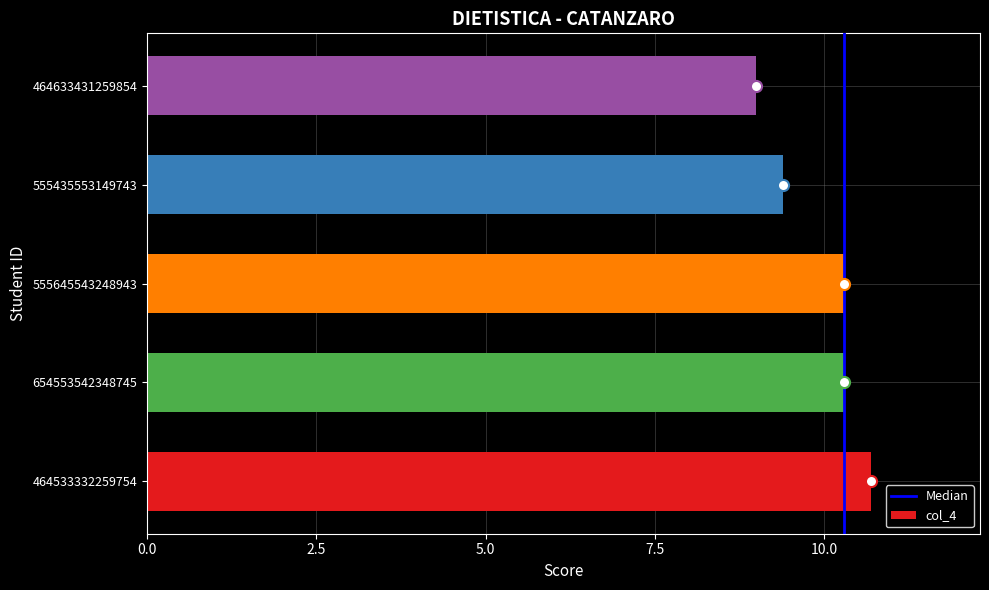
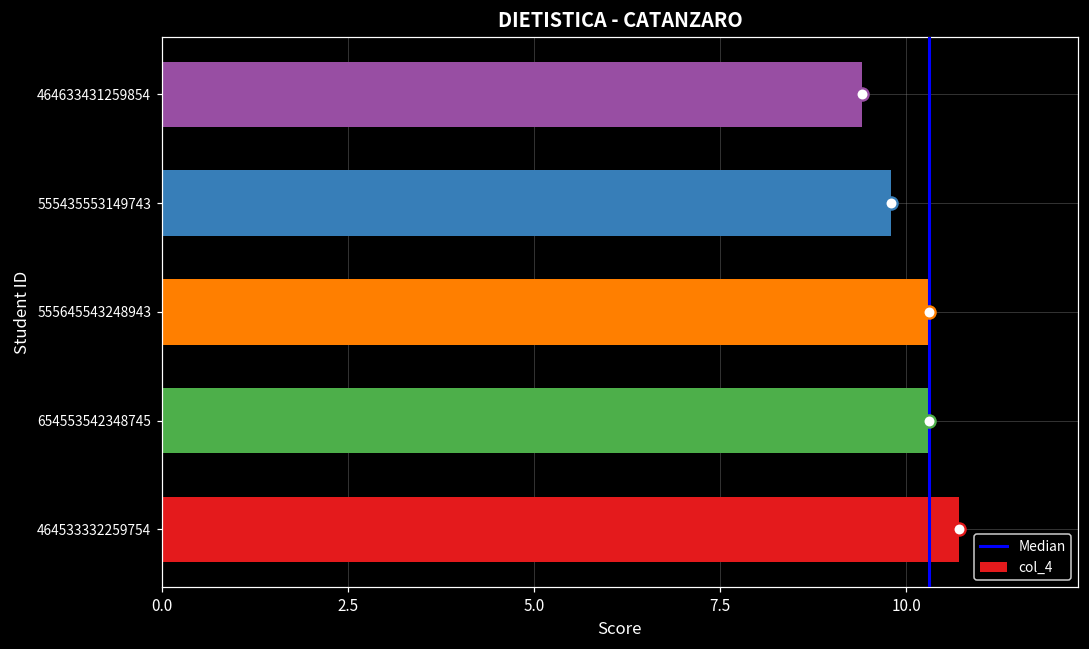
  {
    "col_4": {
-     "464633431259854": 9.0,
-     "555435553149743": 9.4,
+     "464633431259854": 9.4,
+     "555435553149743": 9.8,
      "555645543248943": 10.3,
      "654553542348745": 10.3,
      "464533332259754": 10.7
    }
  }
